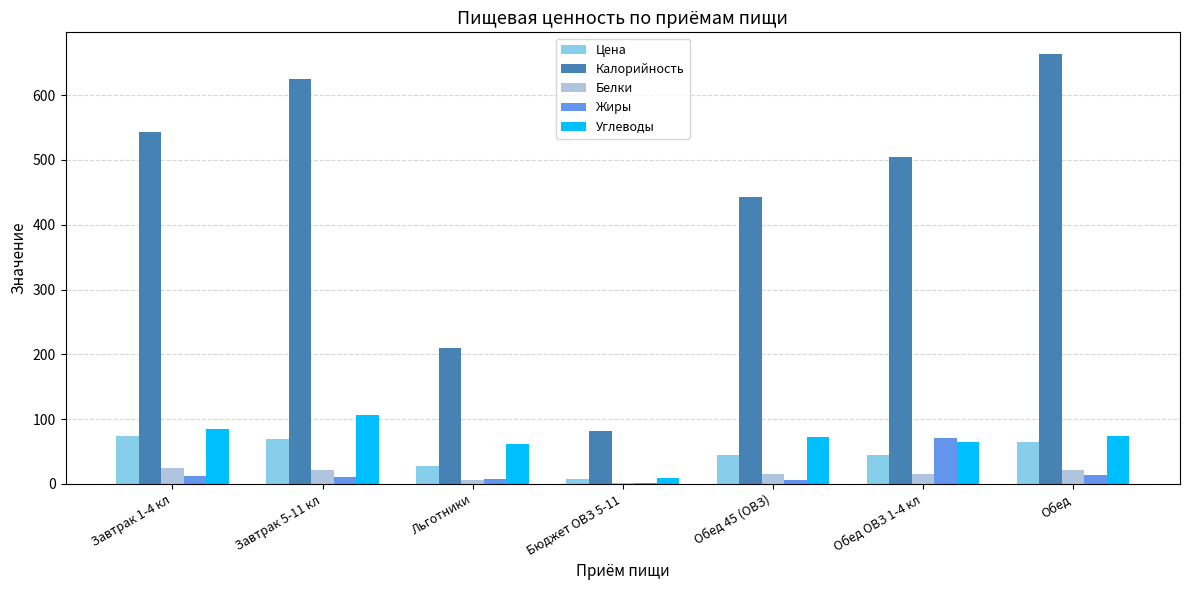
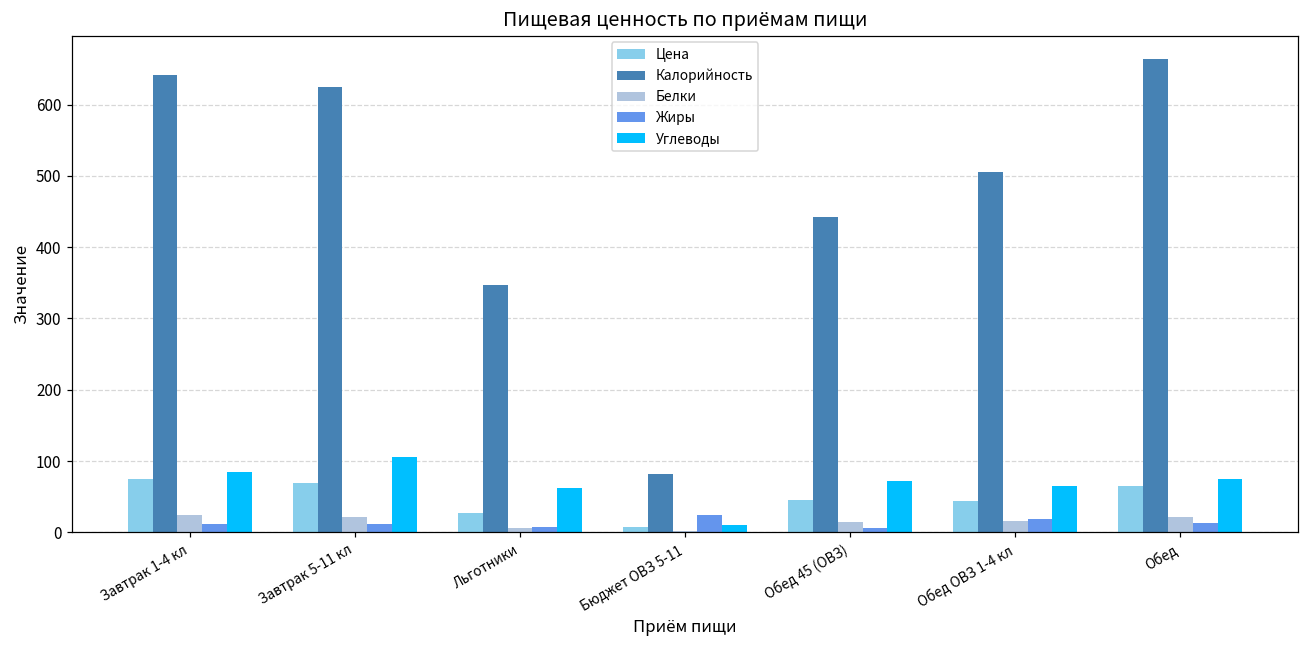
  {
    "Калорийность": {
-     "Завтрак 1-4 кл": 540,
+     "Завтрак 1-4 кл": 640,
      "Завтрак 5-11 кл": 620,
-     "Льготники": 210,
+     "Льготники": 350,
      "Бюджет ОВЗ 5-11": 80,
      "Обед 45 (ОВЗ)": 440,
      "Обед ОВЗ 1-4 кл": 510,
      "Обед": 660
    },
    "Жиры": {
      "Завтрак 1-4 кл": 10,
      "Завтрак 5-11 кл": 10,
      "Льготники": 10,
-     "Бюджет ОВЗ 5-11": 0,
+     "Бюджет ОВЗ 5-11": 20,
      "Обед 45 (ОВЗ)": 10,
-     "Обед ОВЗ 1-4 кл": 70,
+     "Обед ОВЗ 1-4 кл": 20,
      "Обед": 10
    },
    "Углеводы": {
      "Завтрак 1-4 кл": 80,
      "Завтрак 5-11 кл": 110,
      "Льготники": 60,
      "Бюджет ОВЗ 5-11": 10,
      "Обед 45 (ОВЗ)": 70,
      "Обед ОВЗ 1-4 кл": 60,
      "Обед": 70
    }
  }
